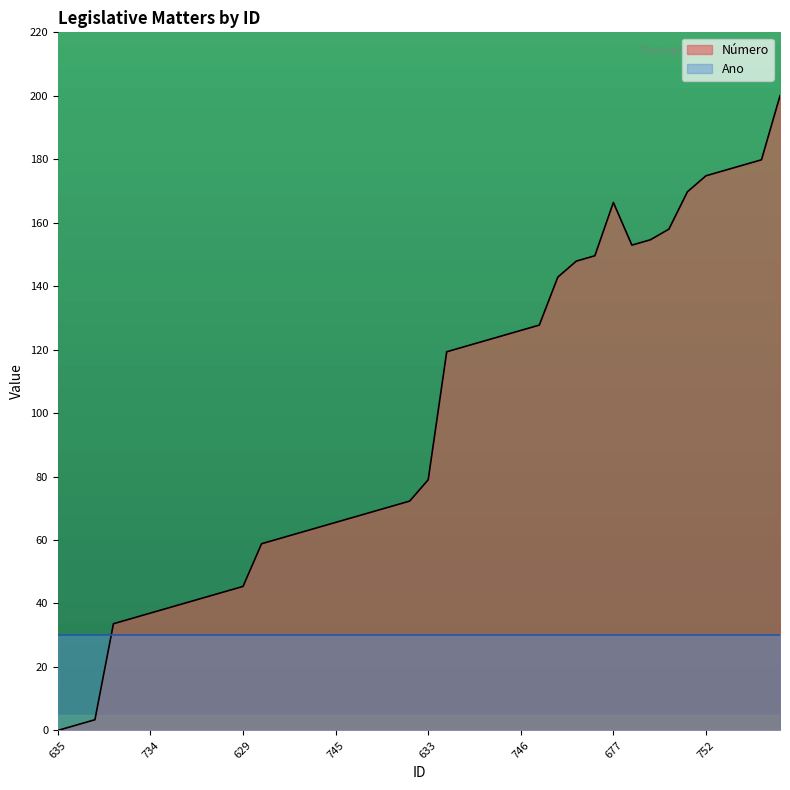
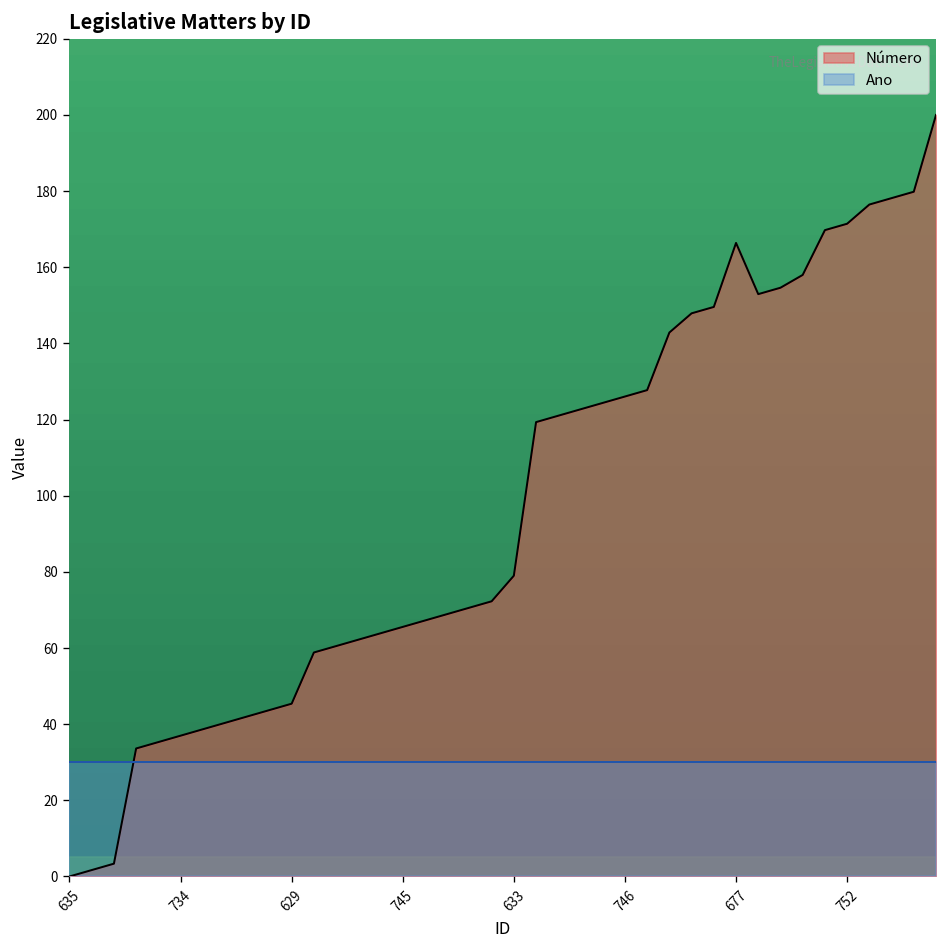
  {
    "Número": {
      "734": 37,
      "629": 45,
      "745": 66,
      "633": 79,
      "746": 126,
      "677": 166,
-     "752": 175
+     "752": 171
    },
    "Ano": {
      "635": 30,
      "734": 30,
      "629": 30,
      "745": 30,
      "633": 30,
      "746": 30,
      "677": 30,
      "752": 30
    }
  }
